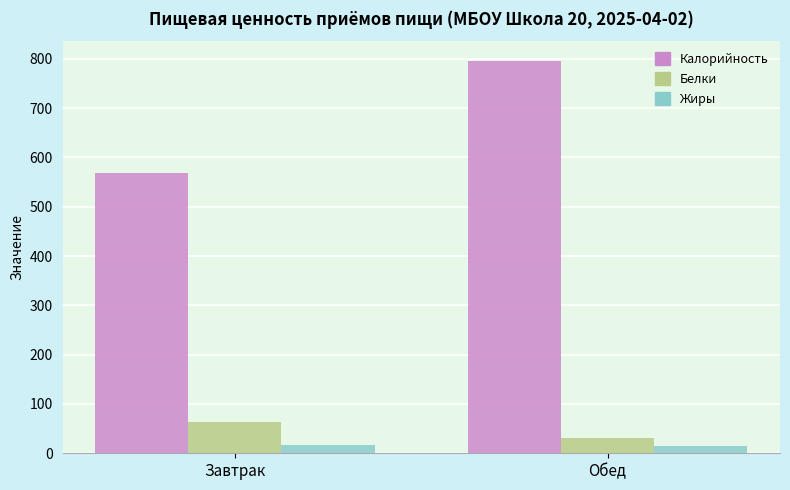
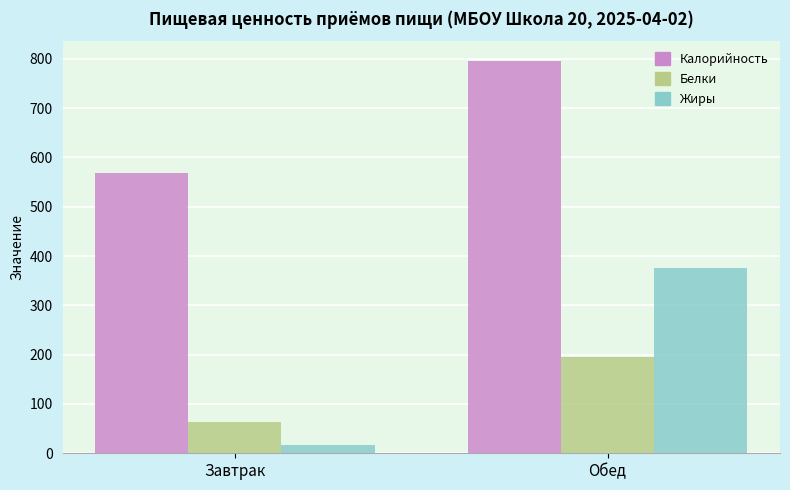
  {
    "Калорийность": {
      "Завтрак": 570,
      "Обед": 800
    },
    "Белки": {
      "Завтрак": 60,
-     "Обед": 30
+     "Обед": 200
    },
    "Жиры": {
      "Завтрак": 20,
-     "Обед": 10
+     "Обед": 380
    }
  }
